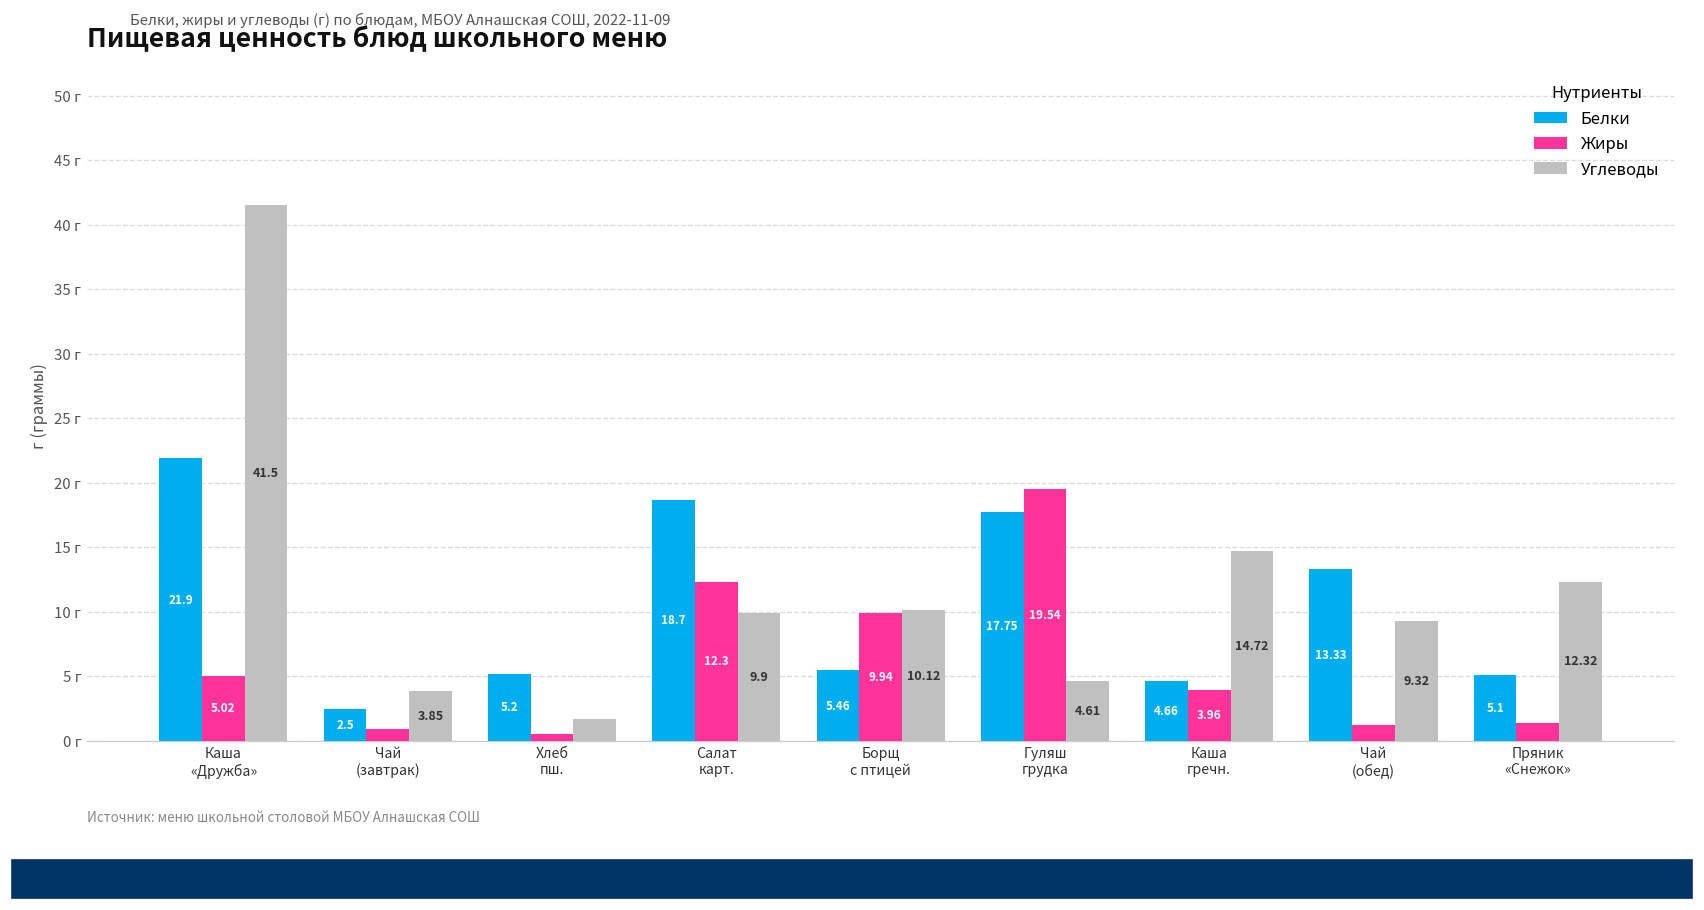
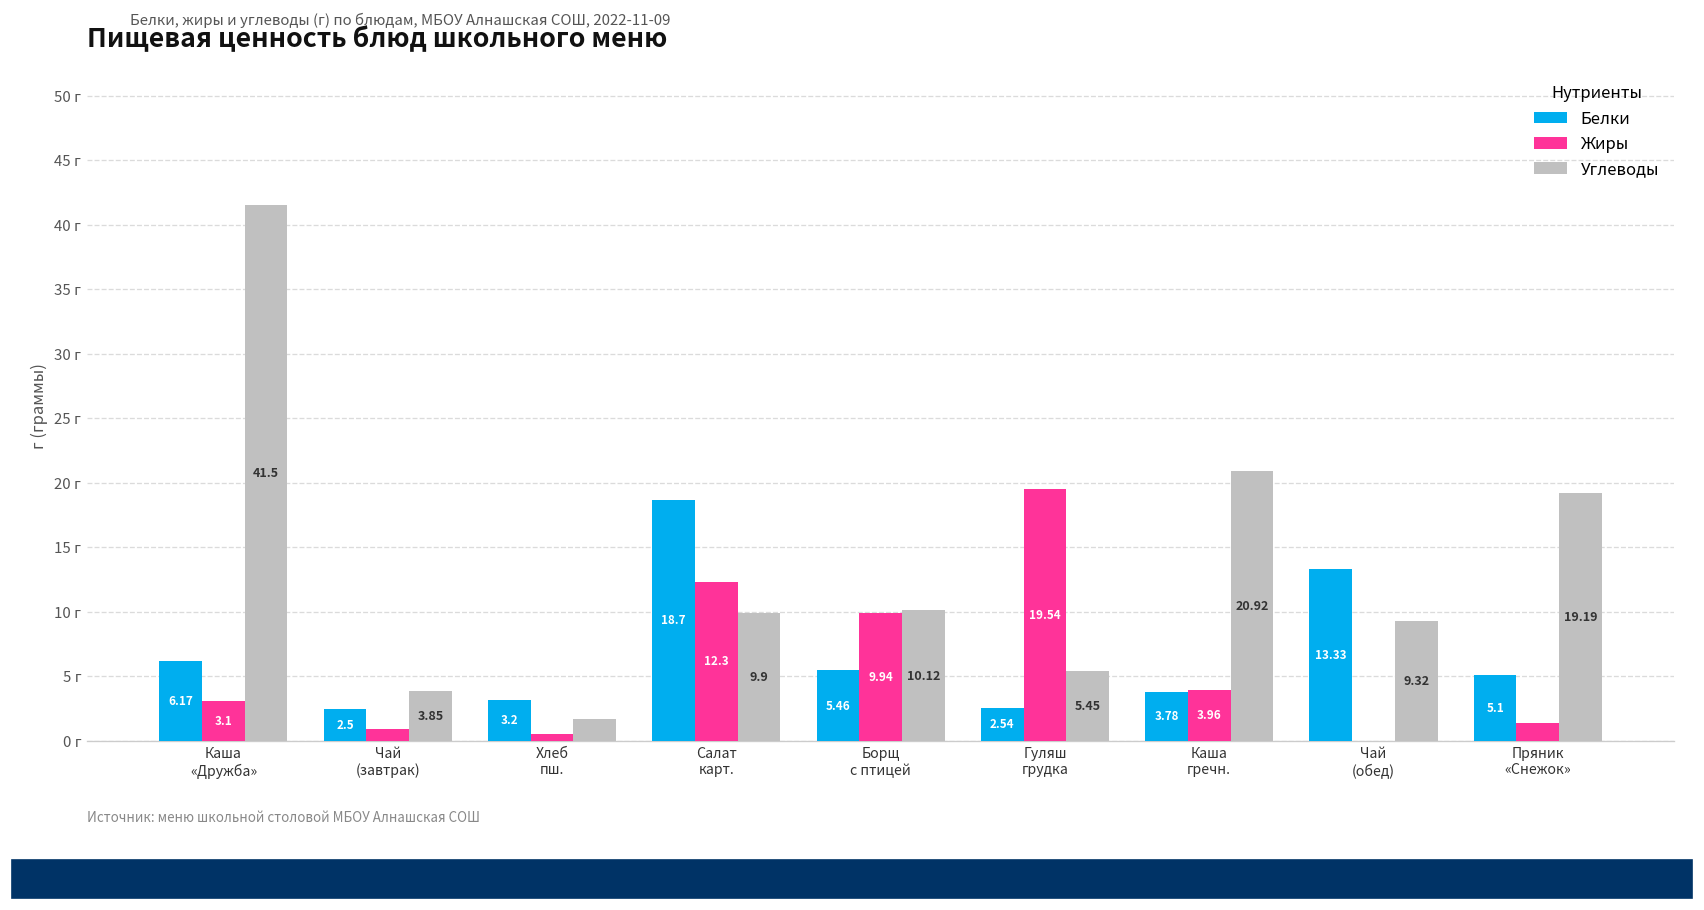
  {
    "Белки": {
-     "Каша «Дружба»": "21.9",
+     "Каша «Дружба»": "6.17",
      "Чай (завтрак)": "2.5",
-     "Хлеб пш.": "5.2",
+     "Хлеб пш.": "3.2",
      "Салат карт.": "18.7",
      "Борщ с птицей": "5.46",
-     "Гуляш грудка": "17.75",
-     "Каша гречн.": "4.66",
+     "Гуляш грудка": "2.54",
+     "Каша гречн.": "3.78",
      "Чай (обед)": "13.33",
      "Пряник «Снежок»": "5.1"
    },
    "Жиры": {
-     "Каша «Дружба»": "5.02",
+     "Каша «Дружба»": "3.1",
      "Салат карт.": "12.3",
      "Борщ с птицей": "9.94",
      "Гуляш грудка": "19.54",
      "Каша гречн.": "3.96",
-     "Чай (обед)": "1.2 г"
+     "Чай (обед)": "0.0 г"
    },
    "Углеводы": {
      "Каша «Дружба»": "41.5",
      "Чай (завтрак)": "3.85",
      "Салат карт.": "9.9",
      "Борщ с птицей": "10.12",
-     "Гуляш грудка": "4.61",
-     "Каша гречн.": "14.72",
+     "Гуляш грудка": "5.45",
+     "Каша гречн.": "20.92",
      "Чай (обед)": "9.32",
-     "Пряник «Снежок»": "12.32"
+     "Пряник «Снежок»": "19.19"
    }
  }
